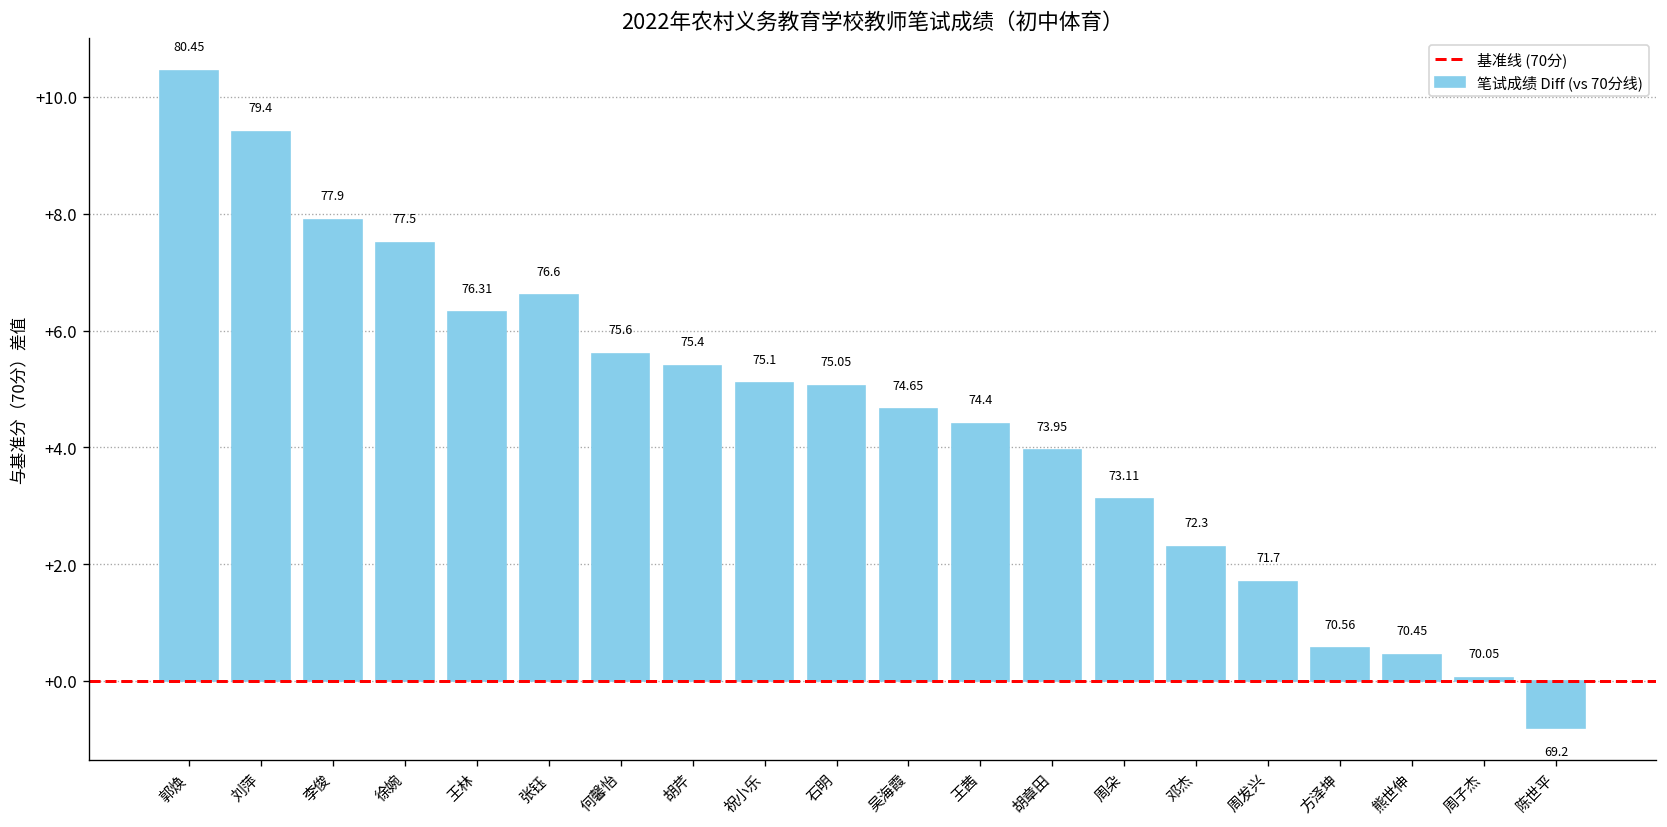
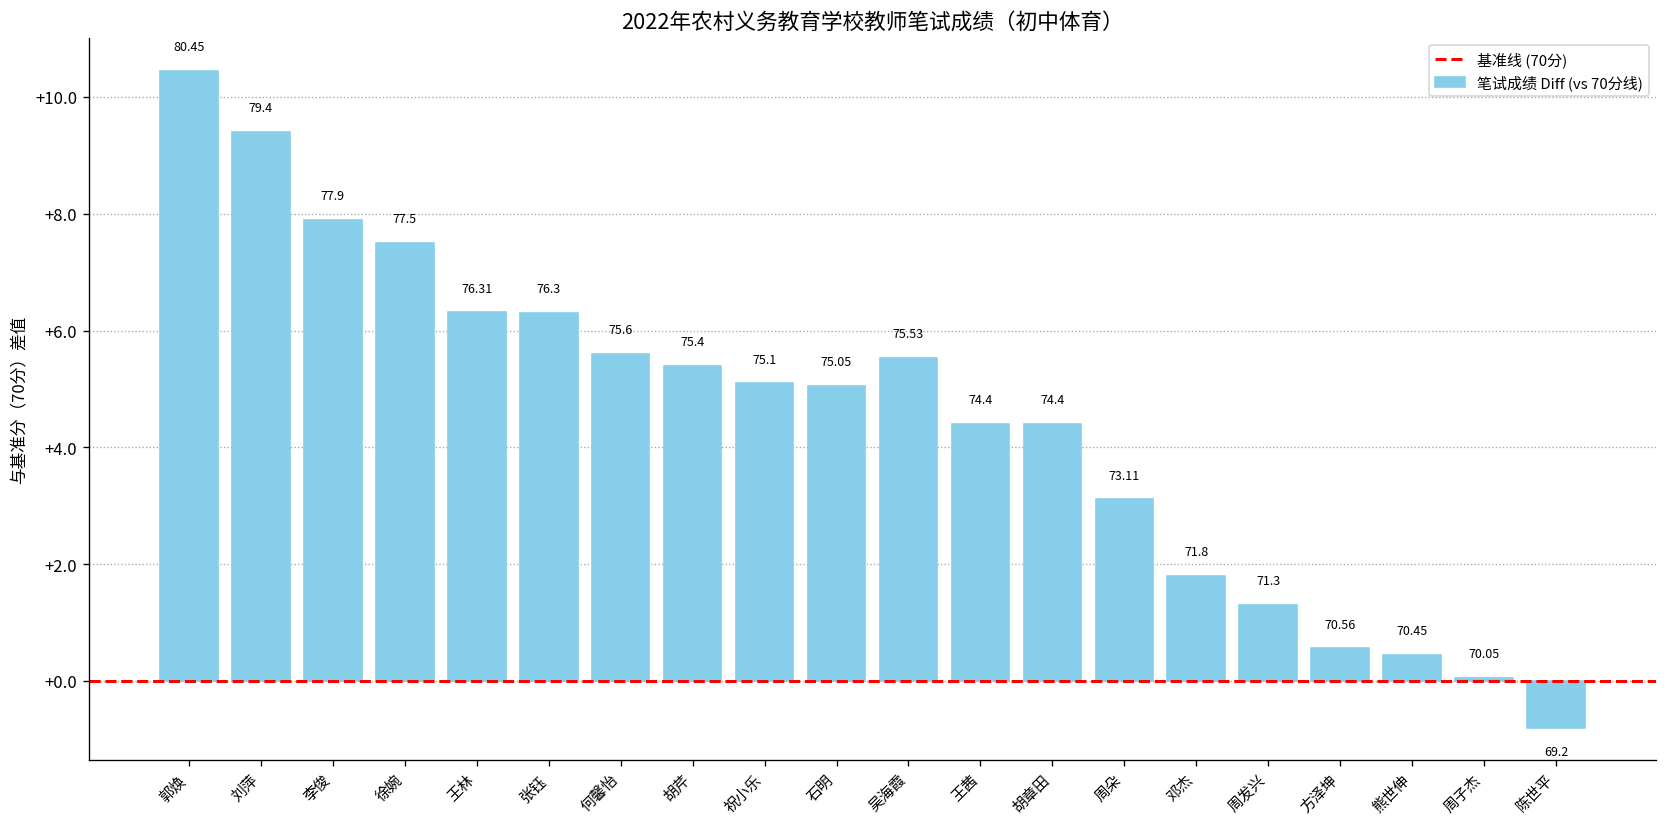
  {
-   "张钰": 76.6,
-   "吴海霞": 74.65,
-   "胡章田": 73.95,
-   "邓杰": 72.3,
-   "周发兴": 71.7
+   "张钰": 76.3,
+   "吴海霞": 75.53,
+   "胡章田": 74.4,
+   "邓杰": 71.8,
+   "周发兴": 71.3
  }
